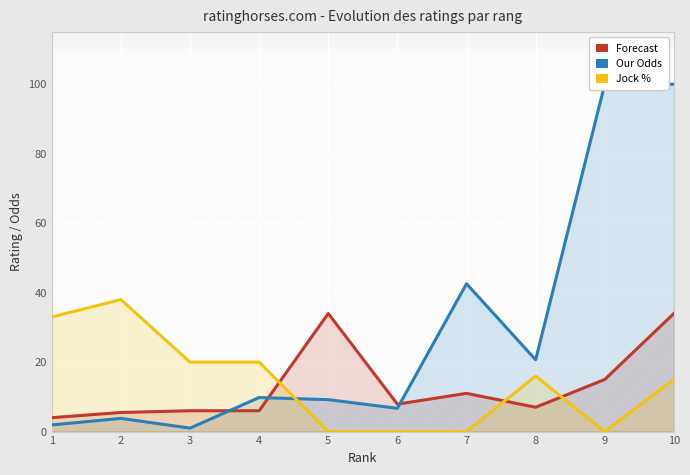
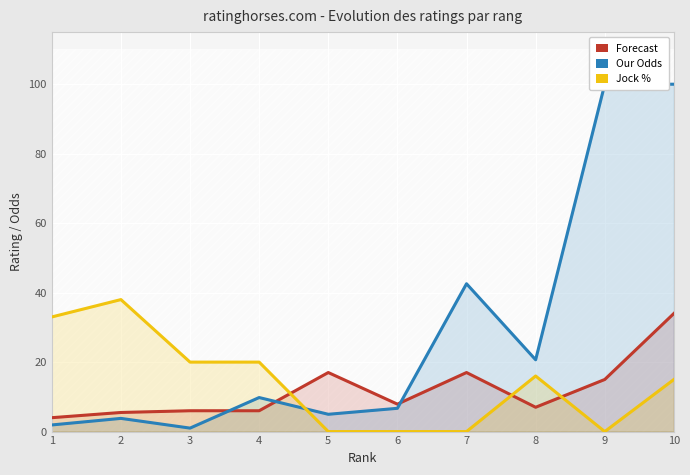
  {
    "Forecast": {
      "1": 4,
      "2": 6,
      "3": 6,
      "4": 6,
-     "5": 34,
+     "5": 17,
      "6": 8,
-     "7": 11,
+     "7": 17,
      "8": 7,
      "9": 15,
      "10": 34
    },
    "Our Odds": {
      "1": 2,
      "2": 4,
      "3": 1,
      "4": 10,
-     "5": 9,
+     "5": 5,
      "6": 7,
      "7": 43,
      "8": 21,
      "10": 100
    },
    "Jock %": {
      "1": 33,
      "2": 38,
      "3": 20,
      "4": 20,
      "5": 0,
      "6": 0,
      "7": 0,
      "8": 16,
      "9": 0,
      "10": 15
    }
  }
